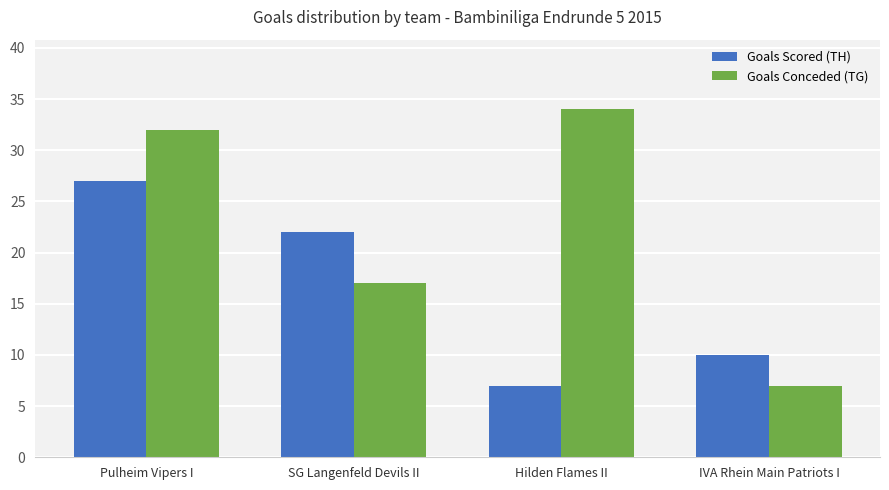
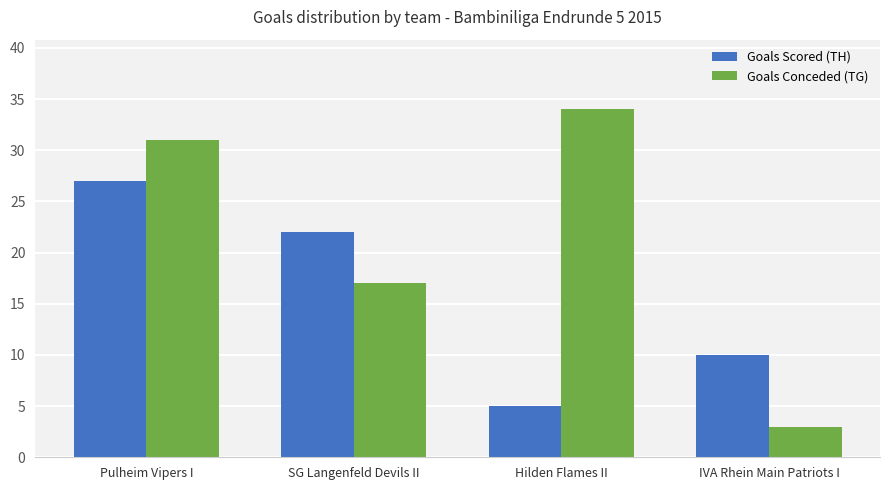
  {
    "Goals Scored (TH)": {
      "Pulheim Vipers I": 27,
      "SG Langenfeld Devils II": 22,
-     "Hilden Flames II": 7,
+     "Hilden Flames II": 5,
      "IVA Rhein Main Patriots I": 10
    },
    "Goals Conceded (TG)": {
-     "Pulheim Vipers I": 32,
+     "Pulheim Vipers I": 31,
      "SG Langenfeld Devils II": 17,
      "Hilden Flames II": 34,
-     "IVA Rhein Main Patriots I": 7
+     "IVA Rhein Main Patriots I": 3
    }
  }
